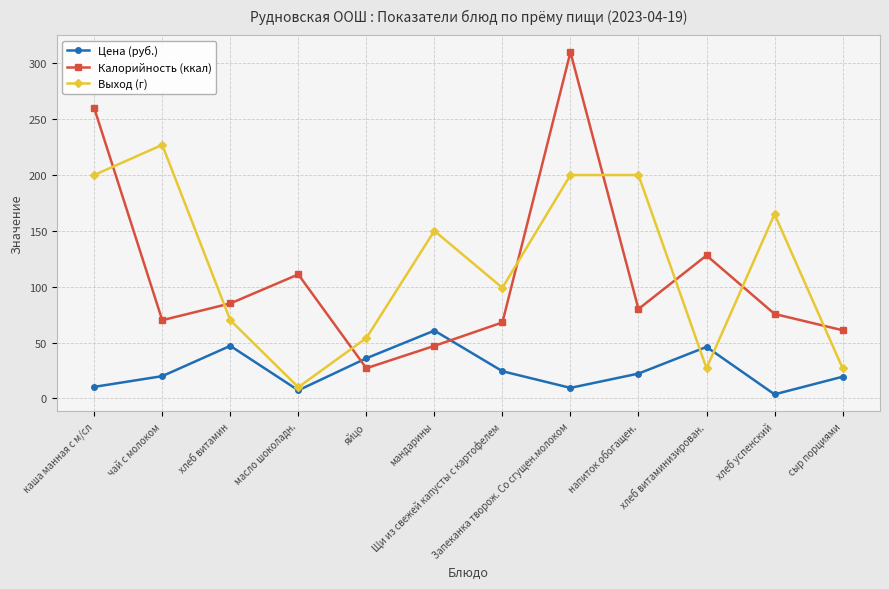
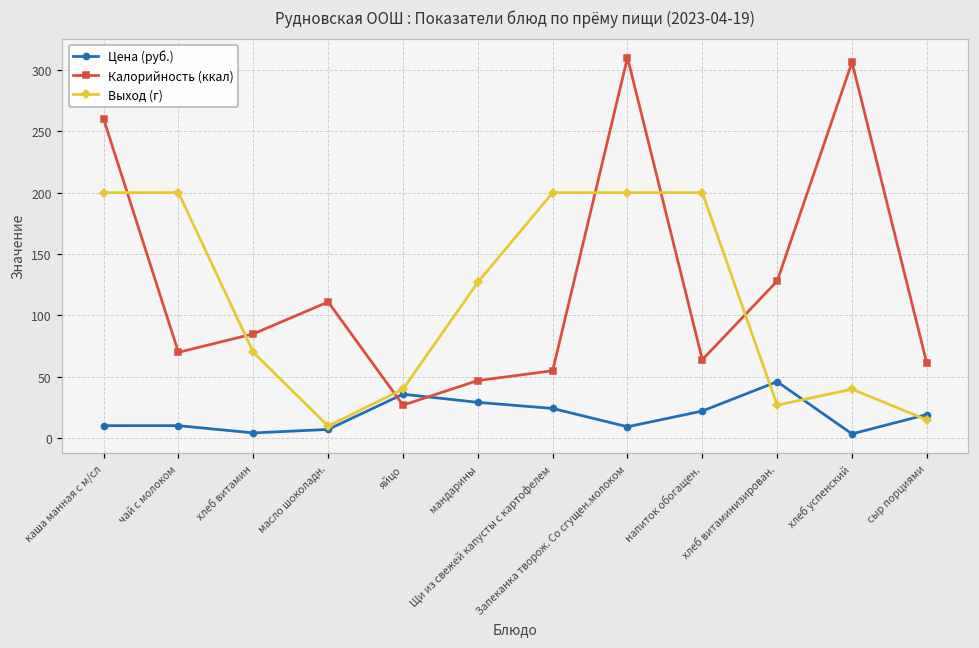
  {
    "Цена (руб.)": {
      "каша манная с м/сл": 10,
-     "чай с молоком": 20,
-     "хлеб витамин": 47,
+     "чай с молоком": 10,
+     "хлеб витамин": 4,
      "масло шоколадн.": 7,
      "яйцо": 36,
-     "мандарины": 61,
+     "мандарины": 29,
      "Щи из свежей капусты с картофелем": 24,
      "Запеканка творож. Со сгущен.молоком": 9,
      "напиток обогащен.": 22,
      "хлеб витаминизирован.": 46,
      "хлеб успенский": 4,
      "сыр порциями": 19
    },
    "Калорийность (ккал)": {
      "каша манная с м/сл": 260,
      "чай с молоком": 70,
      "хлеб витамин": 85,
      "масло шоколадн.": 111,
      "яйцо": 27,
      "мандарины": 47,
-     "Щи из свежей капусты с картофелем": 68,
+     "Щи из свежей капусты с картофелем": 55,
      "Запеканка творож. Со сгущен.молоком": 310,
-     "напиток обогащен.": 80,
+     "напиток обогащен.": 64,
      "хлеб витаминизирован.": 128,
-     "хлеб успенский": 76,
+     "хлеб успенский": 306,
      "сыр порциями": 61
    },
    "Выход (г)": {
      "каша манная с м/сл": 200,
-     "чай с молоком": 227,
+     "чай с молоком": 200,
      "хлеб витамин": 70,
      "масло шоколадн.": 10,
-     "яйцо": 54,
-     "мандарины": 150,
-     "Щи из свежей капусты с картофелем": 99,
+     "яйцо": 40,
+     "мандарины": 127,
+     "Щи из свежей капусты с картофелем": 200,
      "Запеканка творож. Со сгущен.молоком": 200,
      "напиток обогащен.": 200,
      "хлеб витаминизирован.": 27,
-     "хлеб успенский": 165,
-     "сыр порциями": 27
+     "хлеб успенский": 40,
+     "сыр порциями": 15
    }
  }
